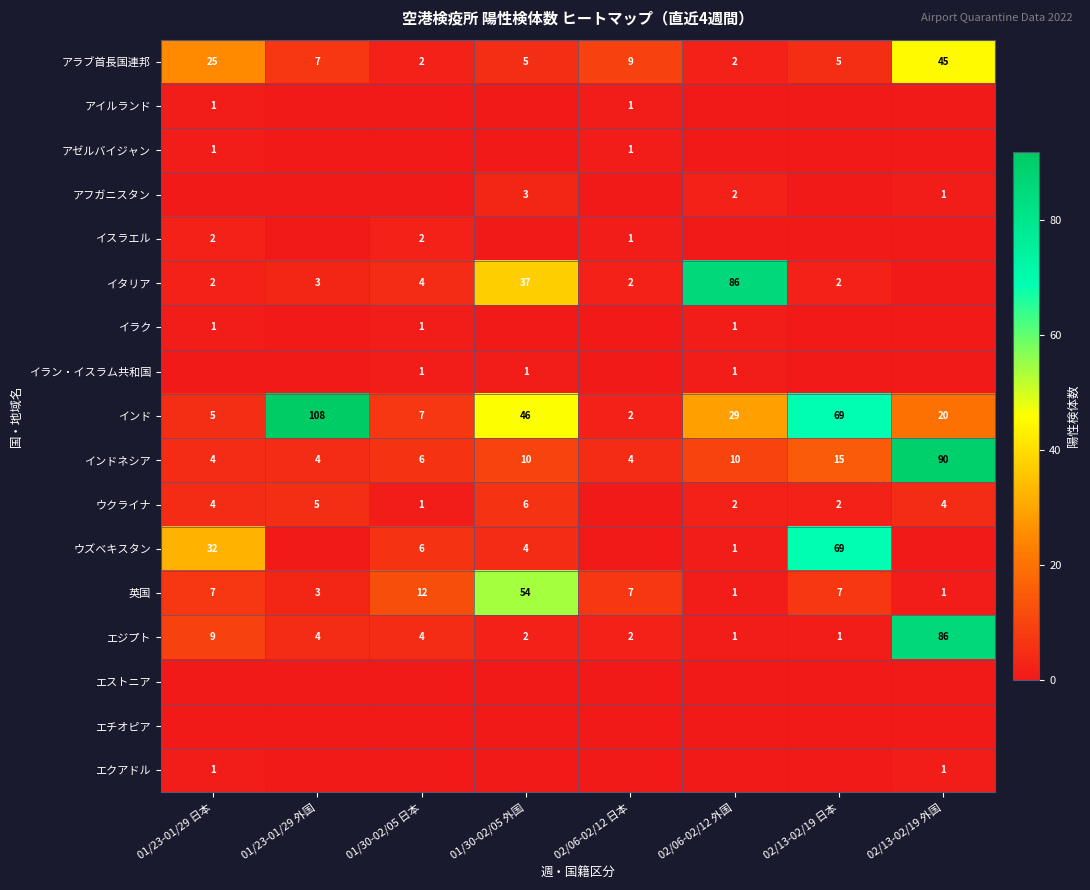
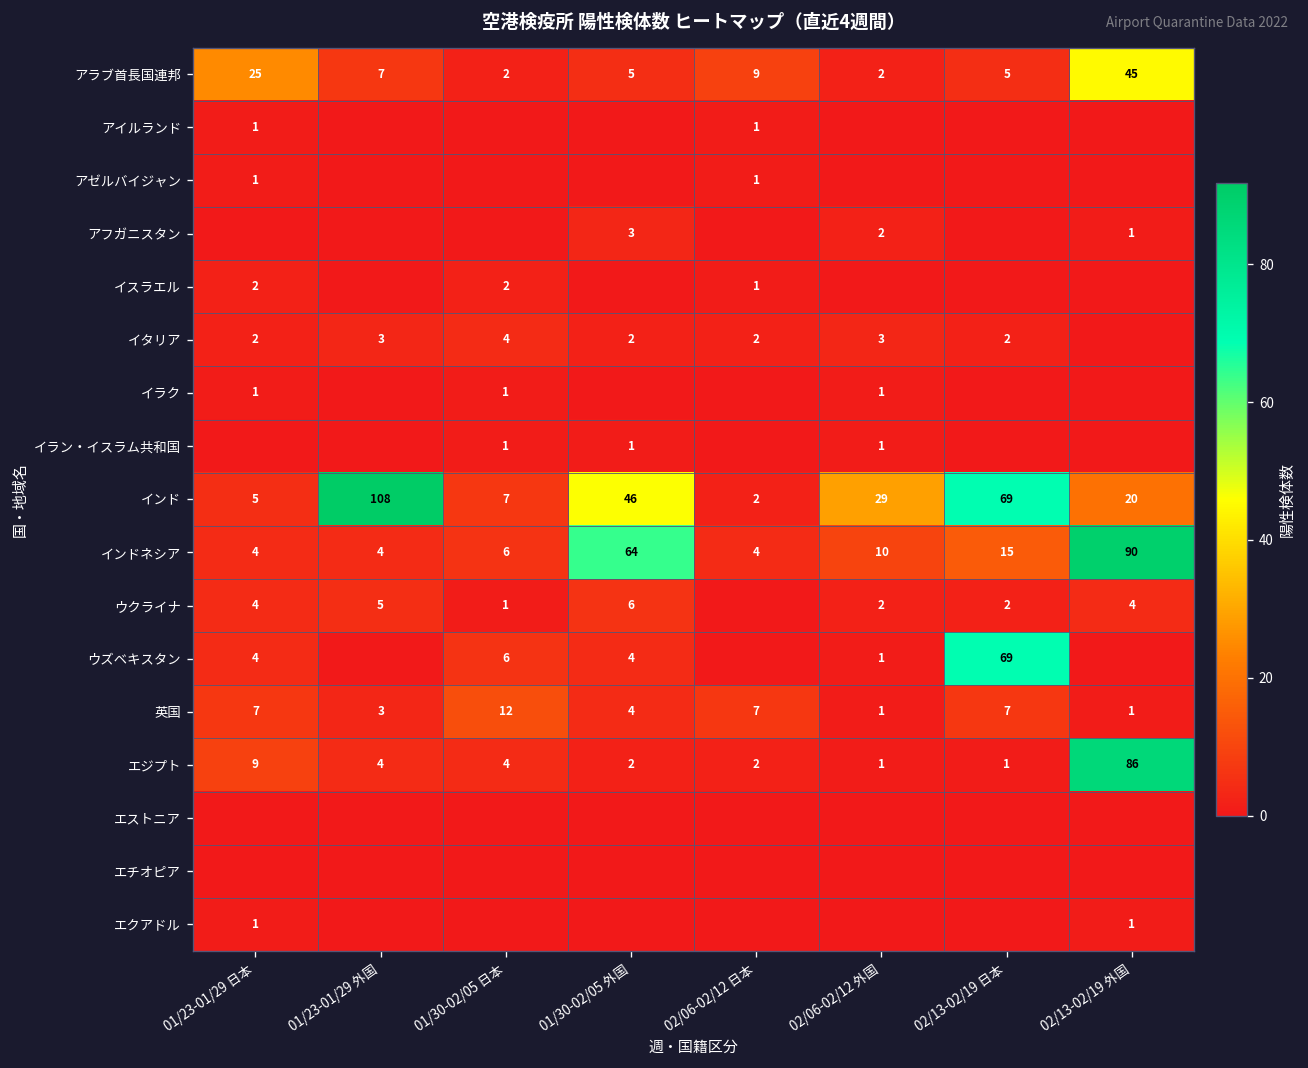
  {
    "アラブ首長国連邦": {
      "01/23-01/29 日本": 25,
      "01/23-01/29 外国": 7,
      "01/30-02/05 日本": 2,
      "01/30-02/05 外国": 5,
      "02/06-02/12 日本": 9,
      "02/06-02/12 外国": 2,
      "02/13-02/19 日本": 5,
      "02/13-02/19 外国": 45
    },
    "アイルランド": {
      "01/23-01/29 日本": 1,
      "02/06-02/12 日本": 1
    },
    "アゼルバイジャン": {
      "01/23-01/29 日本": 1,
      "02/06-02/12 日本": 1
    },
    "アフガニスタン": {
      "01/30-02/05 外国": 3,
      "02/06-02/12 外国": 2,
      "02/13-02/19 外国": 1
    },
    "イスラエル": {
      "01/23-01/29 日本": 2,
      "01/30-02/05 日本": 2,
      "02/06-02/12 日本": 1
    },
    "イタリア": {
      "01/23-01/29 日本": 2,
      "01/23-01/29 外国": 3,
      "01/30-02/05 日本": 4,
-     "01/30-02/05 外国": 37,
+     "01/30-02/05 外国": 2,
      "02/06-02/12 日本": 2,
-     "02/06-02/12 外国": 86,
+     "02/06-02/12 外国": 3,
      "02/13-02/19 日本": 2
    },
    "イラク": {
      "01/23-01/29 日本": 1,
      "01/30-02/05 日本": 1,
      "02/06-02/12 外国": 1
    },
    "イラン・イスラム共和国": {
      "01/30-02/05 日本": 1,
      "01/30-02/05 外国": 1,
      "02/06-02/12 外国": 1
    },
    "インド": {
      "01/23-01/29 日本": 5,
      "01/23-01/29 外国": 108,
      "01/30-02/05 日本": 7,
      "01/30-02/05 外国": 46,
      "02/06-02/12 日本": 2,
      "02/06-02/12 外国": 29,
      "02/13-02/19 日本": 69,
      "02/13-02/19 外国": 20
    },
    "インドネシア": {
      "01/23-01/29 日本": 4,
      "01/23-01/29 外国": 4,
      "01/30-02/05 日本": 6,
-     "01/30-02/05 外国": 10,
+     "01/30-02/05 外国": 64,
      "02/06-02/12 日本": 4,
      "02/06-02/12 外国": 10,
      "02/13-02/19 日本": 15,
      "02/13-02/19 外国": 90
    },
    "ウクライナ": {
      "01/23-01/29 日本": 4,
      "01/23-01/29 外国": 5,
      "01/30-02/05 日本": 1,
      "01/30-02/05 外国": 6,
      "02/06-02/12 外国": 2,
      "02/13-02/19 日本": 2,
      "02/13-02/19 外国": 4
    },
    "ウズベキスタン": {
-     "01/23-01/29 日本": 32,
+     "01/23-01/29 日本": 4,
      "01/30-02/05 日本": 6,
      "01/30-02/05 外国": 4,
      "02/06-02/12 外国": 1,
      "02/13-02/19 日本": 69
    },
    "英国": {
      "01/23-01/29 日本": 7,
      "01/23-01/29 外国": 3,
      "01/30-02/05 日本": 12,
-     "01/30-02/05 外国": 54,
+     "01/30-02/05 外国": 4,
      "02/06-02/12 日本": 7,
      "02/06-02/12 外国": 1,
      "02/13-02/19 日本": 7,
      "02/13-02/19 外国": 1
    },
    "エジプト": {
      "01/23-01/29 日本": 9,
      "01/23-01/29 外国": 4,
      "01/30-02/05 日本": 4,
      "01/30-02/05 外国": 2,
      "02/06-02/12 日本": 2,
      "02/06-02/12 外国": 1,
      "02/13-02/19 日本": 1,
      "02/13-02/19 外国": 86
    },
    "エクアドル": {
      "01/23-01/29 日本": 1,
      "02/13-02/19 外国": 1
    }
  }
